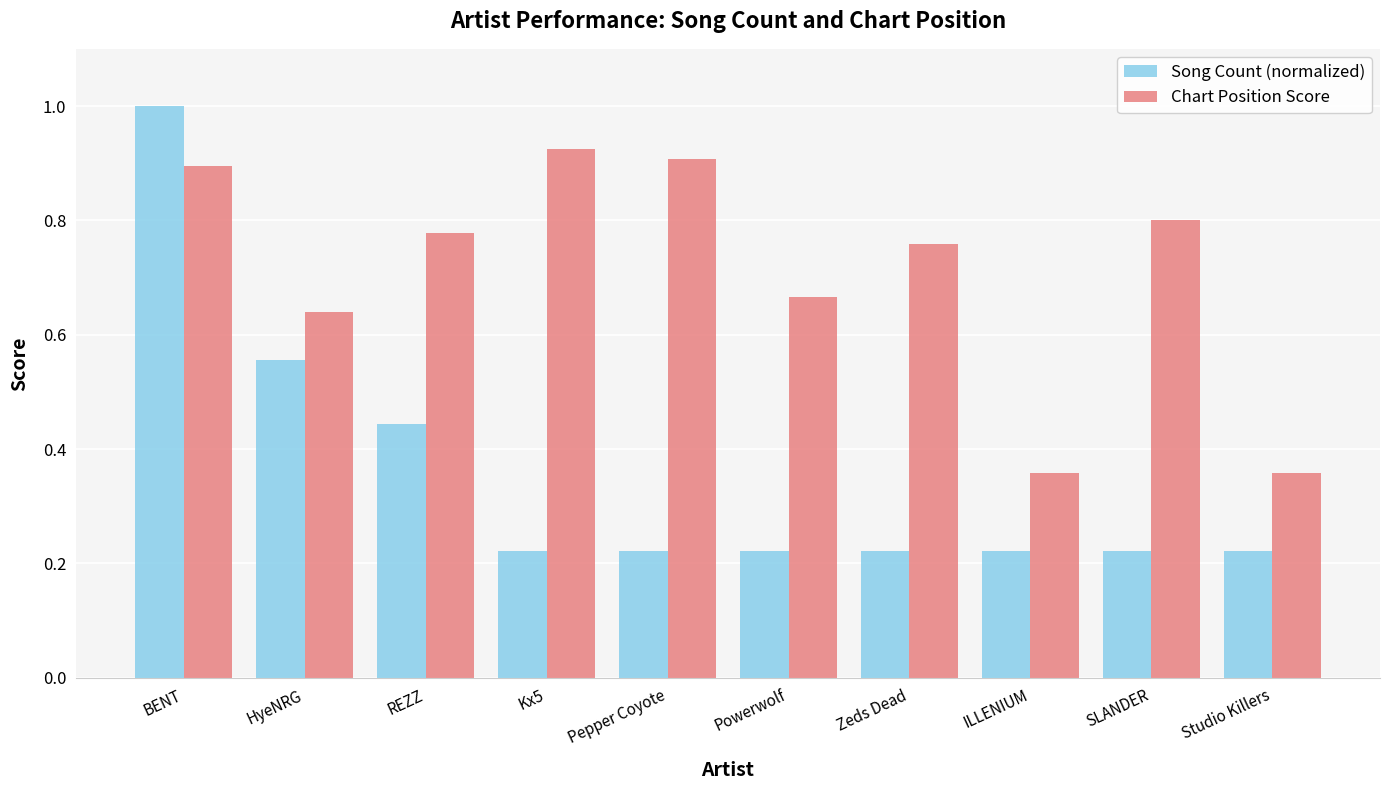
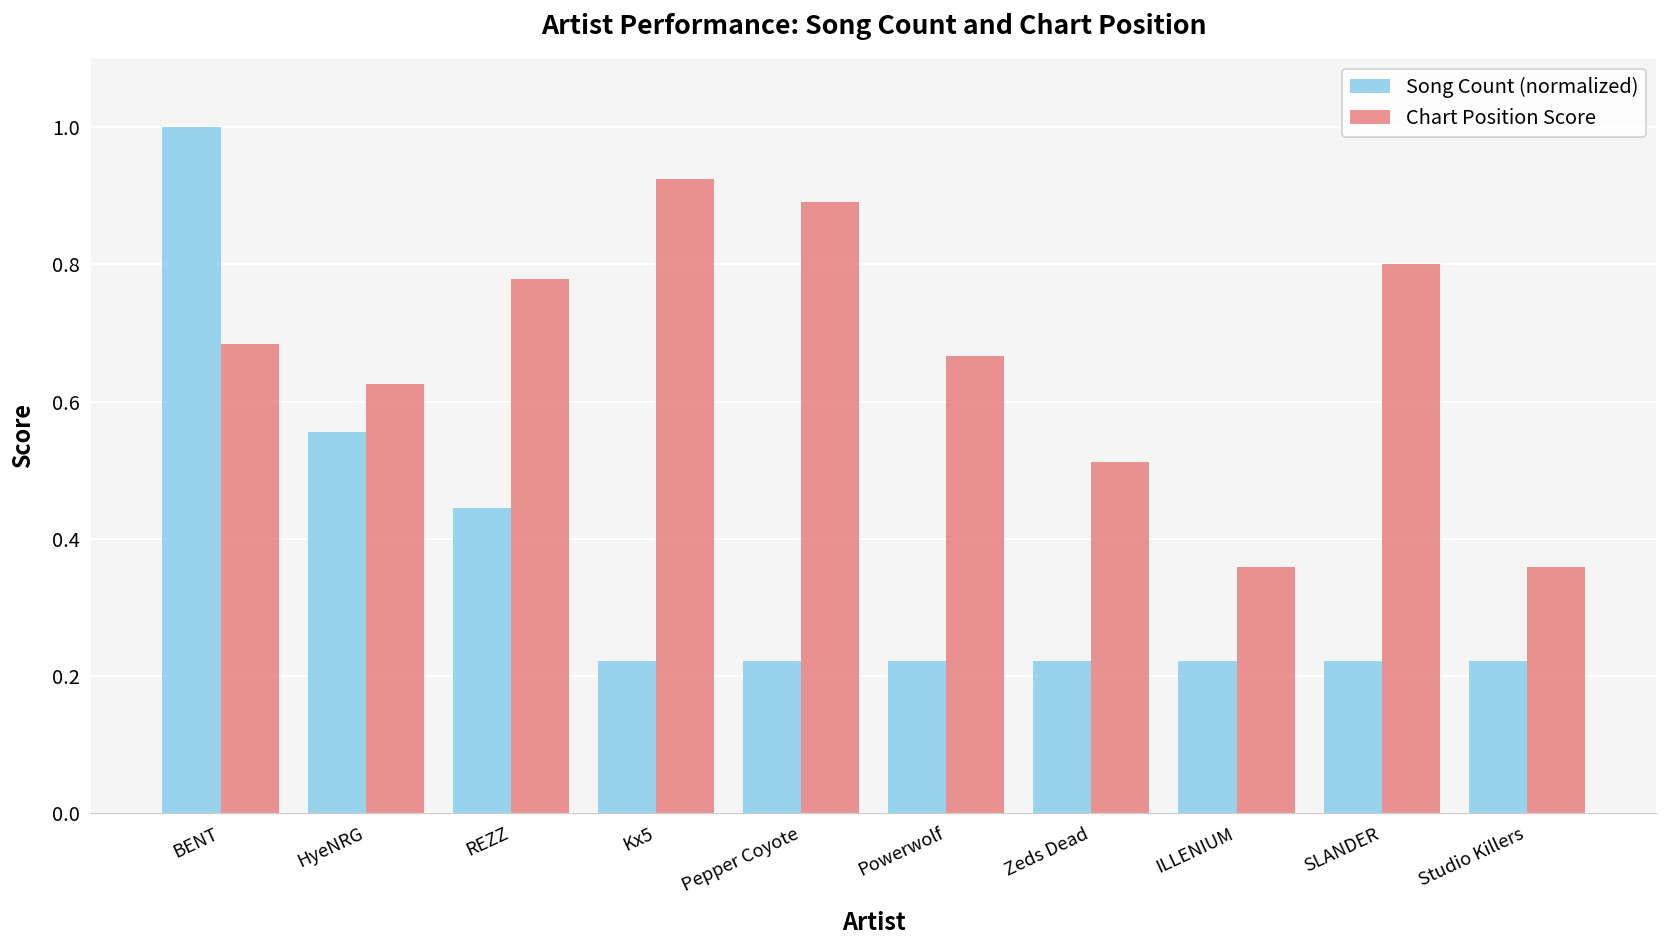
  {
    "Song Count (normalized)": {
      "BENT": 1.00,
      "HyeNRG": 0.56,
      "REZZ": 0.44,
      "Kx5": 0.22,
      "Pepper Coyote": 0.22,
      "Powerwolf": 0.22,
      "Zeds Dead": 0.22,
      "ILLENIUM": 0.22,
      "SLANDER": 0.22,
      "Studio Killers": 0.22
    },
    "Chart Position Score": {
-     "BENT": 0.90,
-     "HyeNRG": 0.64,
+     "BENT": 0.68,
+     "HyeNRG": 0.63,
      "REZZ": 0.78,
      "Kx5": 0.93,
-     "Pepper Coyote": 0.91,
+     "Pepper Coyote": 0.89,
      "Powerwolf": 0.67,
-     "Zeds Dead": 0.76,
+     "Zeds Dead": 0.51,
      "ILLENIUM": 0.36,
      "SLANDER": 0.80,
      "Studio Killers": 0.36
    }
  }
